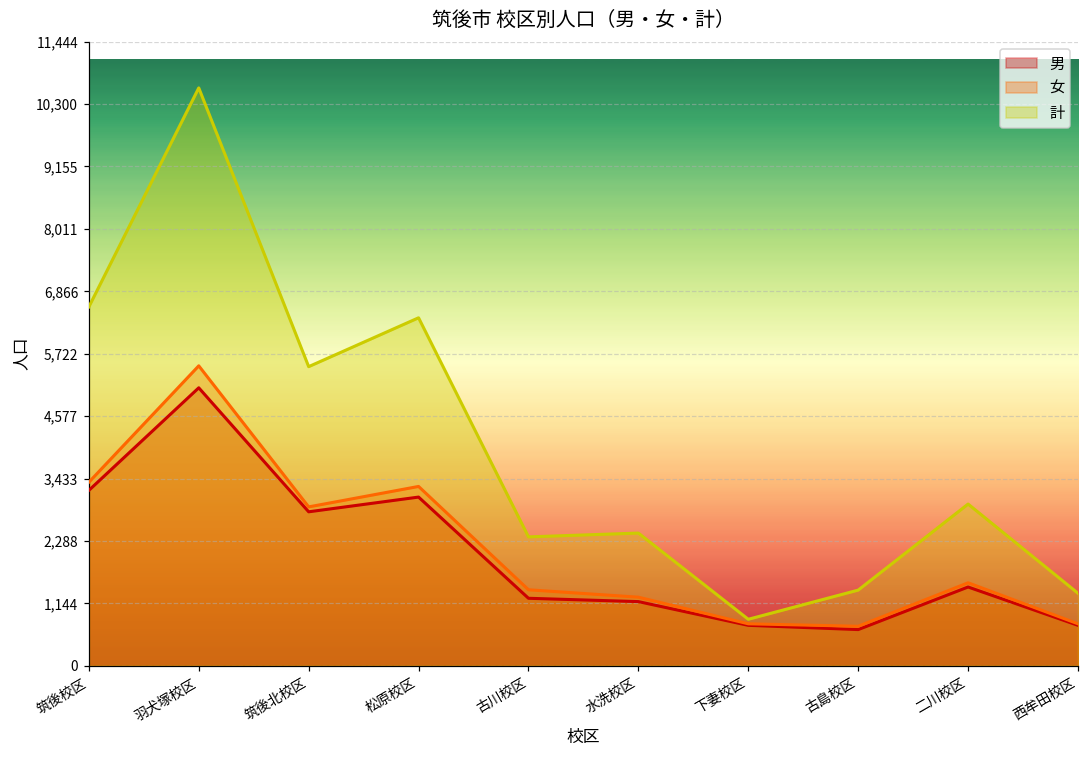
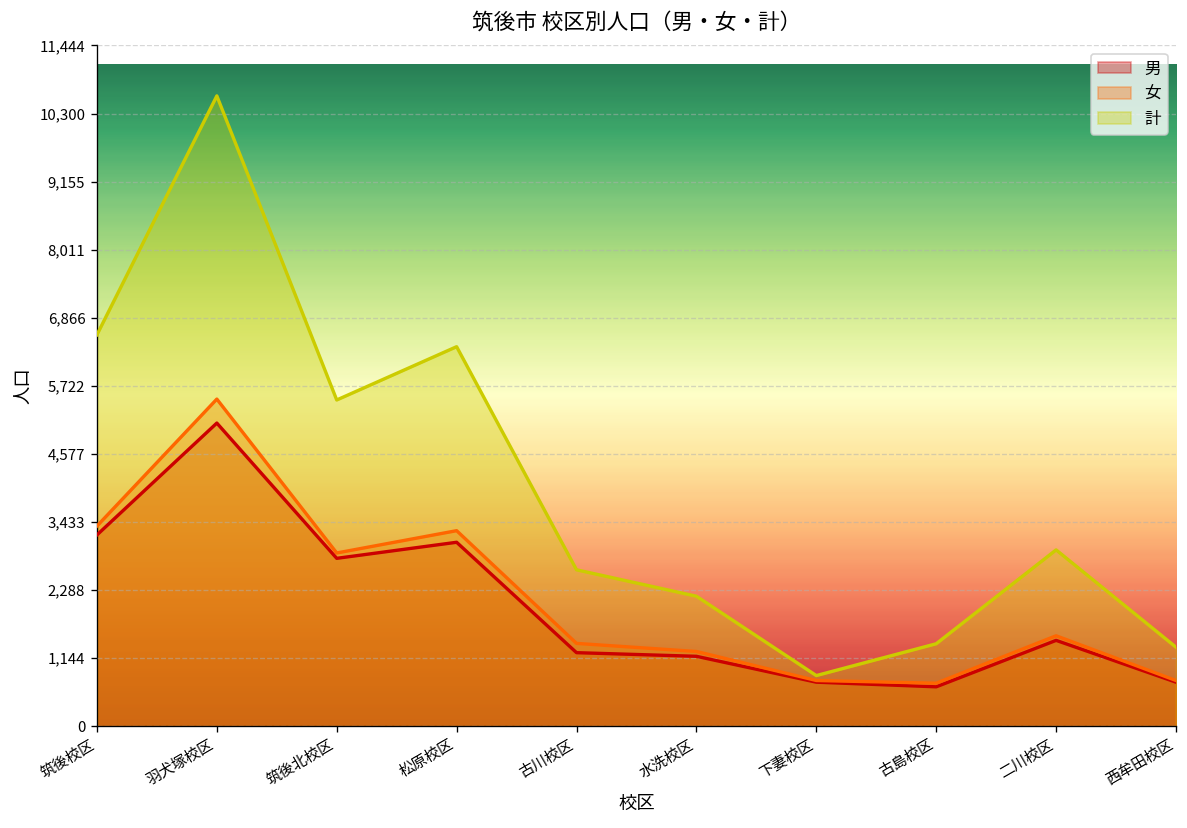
  {
    "計": {
      "筑後校区": "6,600",
      "羽犬塚校区": "10,600",
      "筑後北校区": "5,500",
      "松原校区": "6,400",
-     "古川校区": "2,400",
-     "水洗校区": "2,400",
+     "古川校区": "2,600",
+     "水洗校区": "2,200",
      "下妻校区": "900",
      "古島校区": "1,400",
      "二川校区": "3,000",
      "西牟田校区": "1,300"
    }
  }
